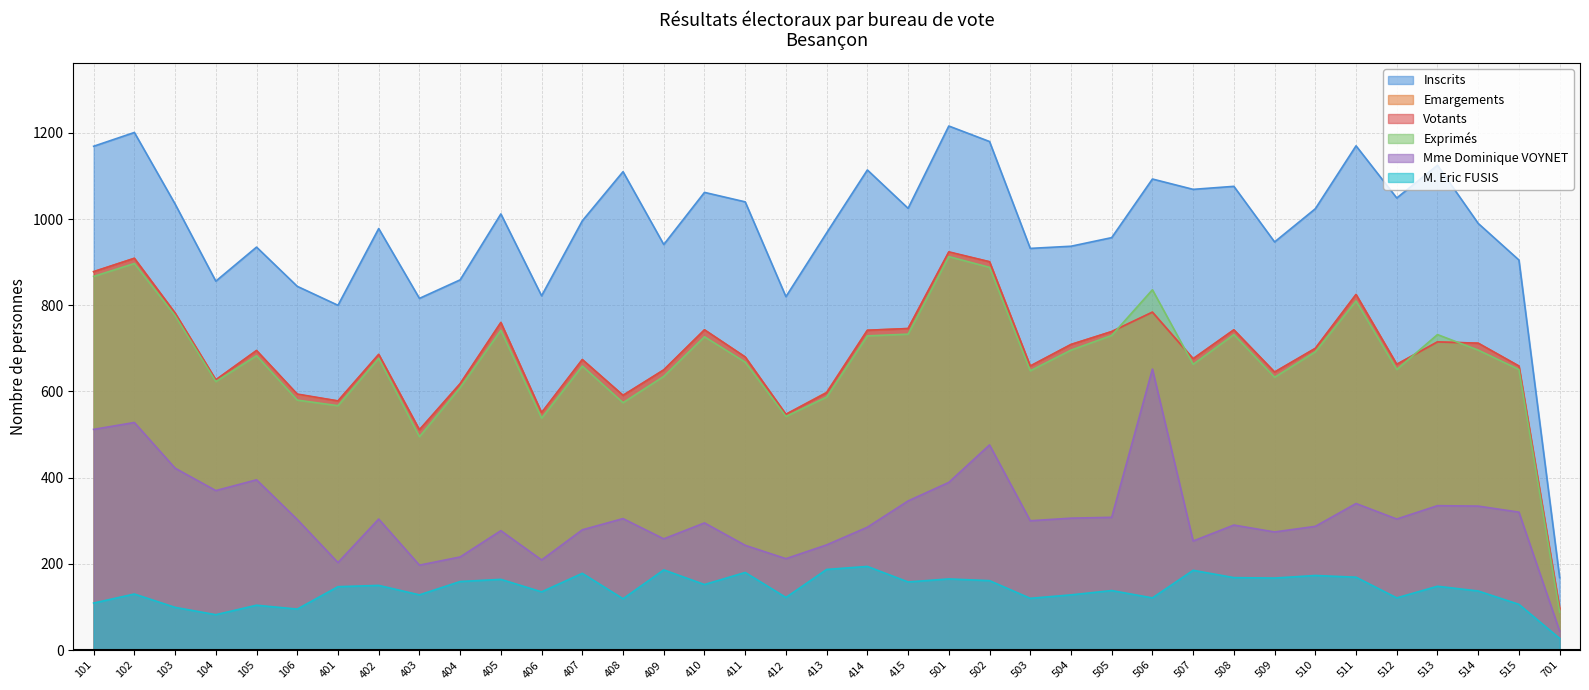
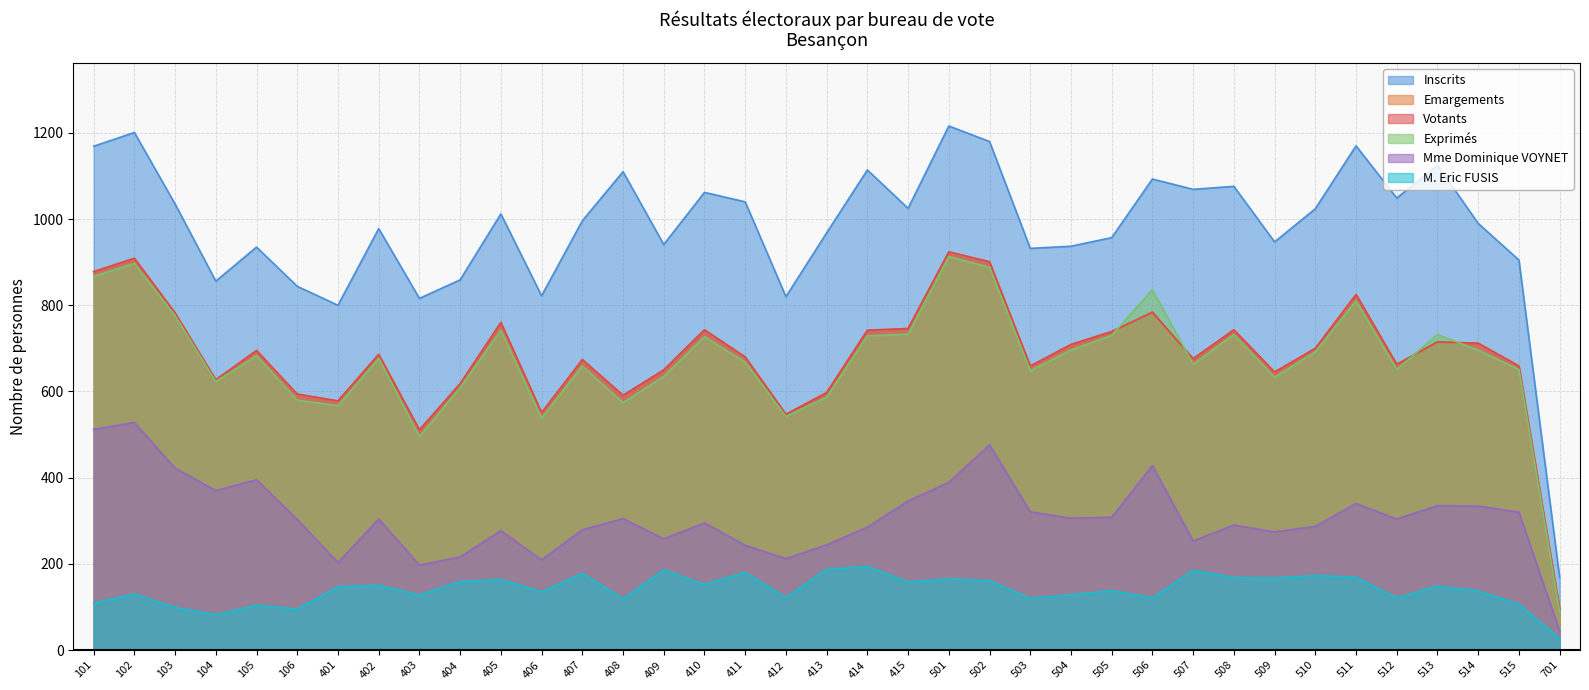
  {
    "Exprimés": {
      "101": 870,
      "102": 900,
      "103": 780,
      "105": 680,
      "106": 580,
      "401": 570,
      "402": 680,
      "403": 500,
      "404": 610,
      "405": 740,
      "406": 540,
      "407": 660,
      "408": 570,
      "409": 640,
      "410": 730,
      "411": 670,
      "413": 590,
      "414": 730,
      "415": 730,
      "501": 910,
      "502": 890,
      "503": 650,
      "504": 700,
      "505": 730,
      "506": 840,
      "507": 660,
      "508": 730,
      "509": 630,
      "510": 690,
      "511": 810,
      "512": 650,
      "513": 730,
      "514": 700,
      "515": 650,
      "701": 90
    },
    "Mme Dominique VOYNET": {
      "101": 510,
      "102": 530,
      "103": 420,
      "104": 370,
      "105": 400,
      "106": 300,
      "401": 200,
      "402": 300,
      "403": 200,
      "404": 220,
      "405": 280,
      "406": 210,
      "407": 280,
      "408": 310,
      "409": 260,
      "410": 300,
      "411": 240,
      "412": 210,
      "413": 240,
      "414": 290,
      "415": 350,
      "501": 390,
      "502": 480,
-     "503": 300,
+     "503": 320,
      "504": 310,
      "505": 310,
-     "506": 650,
+     "506": 430,
      "507": 250,
      "508": 290,
      "509": 270,
      "510": 290,
      "511": 340,
      "512": 300,
      "513": 340,
      "514": 330,
      "515": 320,
      "701": 40
    }
  }
